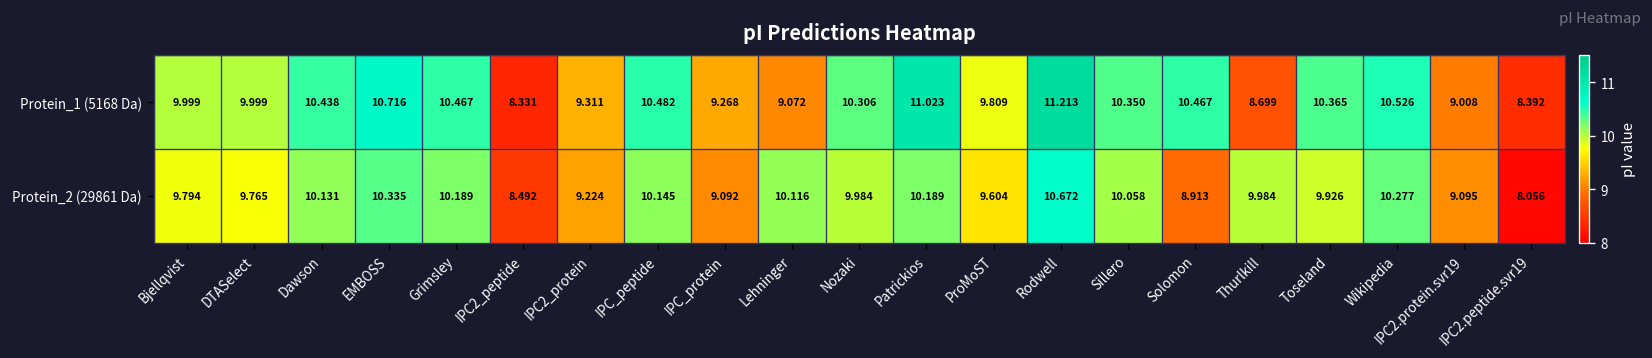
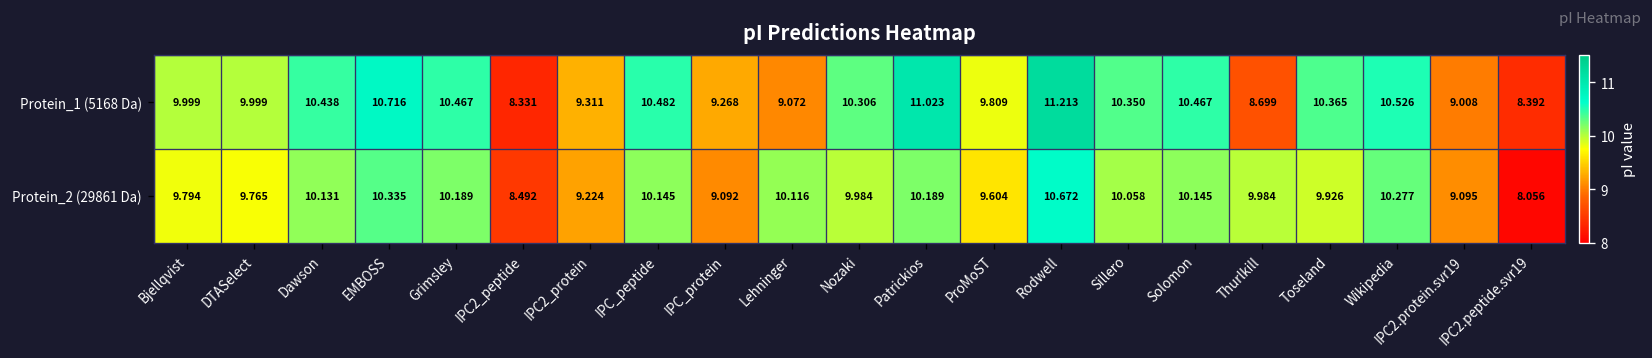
  {
    "Protein_1 (5168 Da)": {
      "Bjellqvist": 9.999,
      "DTASelect": 9.999,
      "Dawson": 10.438,
      "EMBOSS": 10.716,
      "Grimsley": 10.467,
      "IPC2_peptide": 8.331,
      "IPC2_protein": 9.311,
      "IPC_peptide": 10.482,
      "IPC_protein": 9.268,
      "Lehninger": 9.072,
      "Nozaki": 10.306,
      "Patrickios": 11.023,
      "ProMoST": 9.809,
      "Rodwell": 11.213,
      "Sillero": 10.350,
      "Solomon": 10.467,
      "Thurlkill": 8.699,
      "Toseland": 10.365,
      "Wikipedia": 10.526,
      "IPC2.protein.svr19": 9.008,
      "IPC2.peptide.svr19": 8.392
    },
    "Protein_2 (29861 Da)": {
      "Bjellqvist": 9.794,
      "DTASelect": 9.765,
      "Dawson": 10.131,
      "EMBOSS": 10.335,
      "Grimsley": 10.189,
      "IPC2_peptide": 8.492,
      "IPC2_protein": 9.224,
      "IPC_peptide": 10.145,
      "IPC_protein": 9.092,
      "Lehninger": 10.116,
      "Nozaki": 9.984,
      "Patrickios": 10.189,
      "ProMoST": 9.604,
      "Rodwell": 10.672,
      "Sillero": 10.058,
-     "Solomon": 8.913,
+     "Solomon": 10.145,
      "Thurlkill": 9.984,
      "Toseland": 9.926,
      "Wikipedia": 10.277,
      "IPC2.protein.svr19": 9.095,
      "IPC2.peptide.svr19": 8.056
    }
  }
